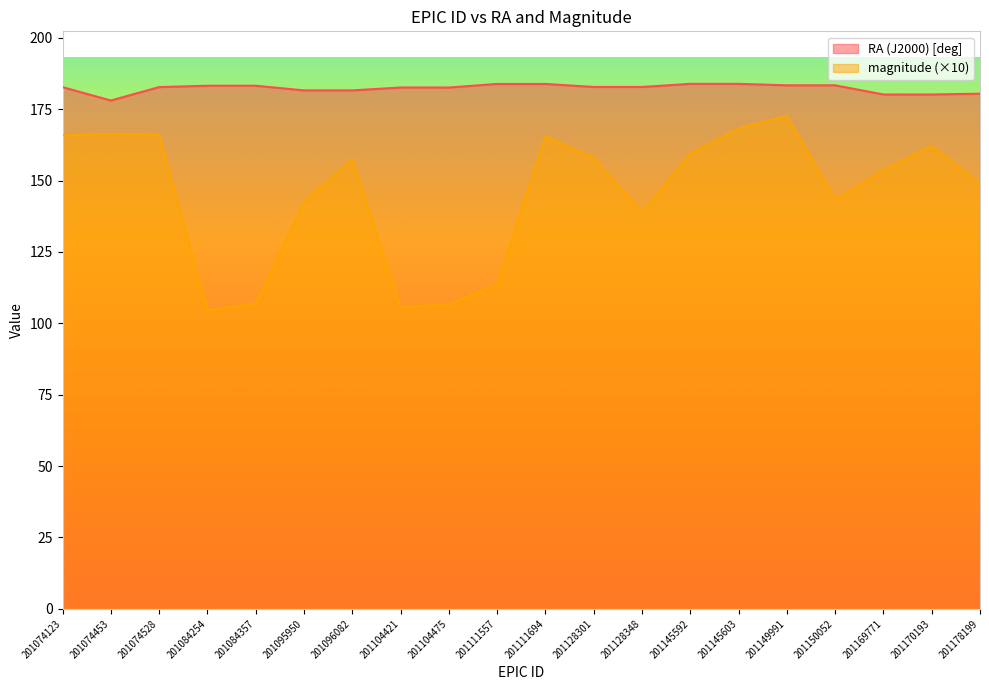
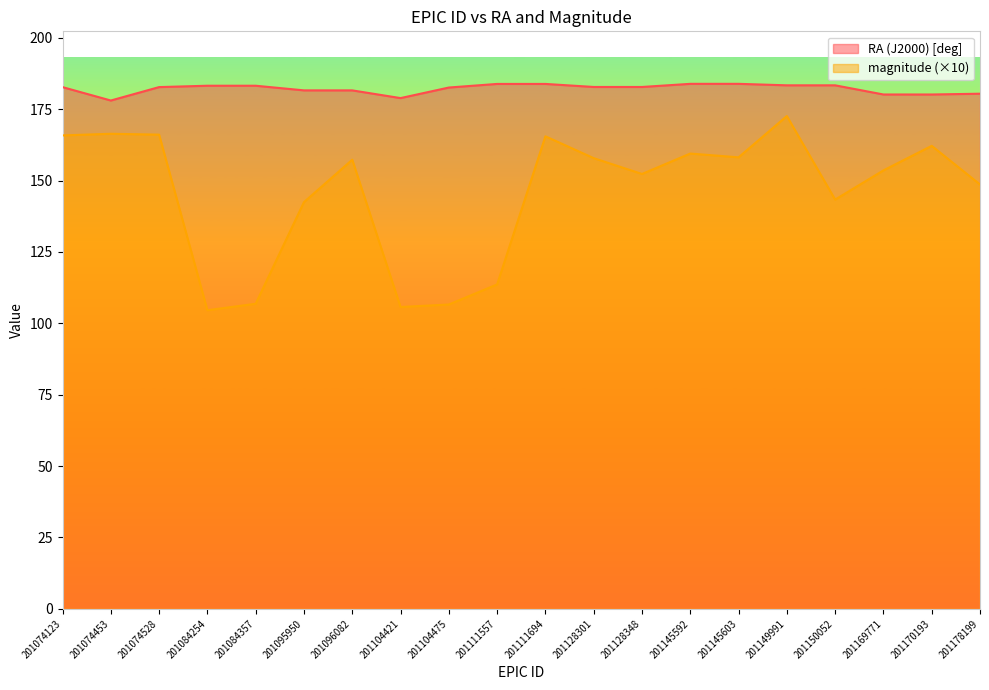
  {
    "RA (J2000) [deg]": {
      "201074123": 183,
      "201074453": 178,
      "201074528": 183,
      "201084254": 183,
      "201084357": 183,
      "201095950": 182,
      "201096082": 182,
-     "201104421": 183,
+     "201104421": 179,
      "201104475": 183,
      "201111557": 184,
      "201111694": 184,
      "201128301": 183,
      "201128348": 183,
      "201145592": 184,
      "201145603": 184,
      "201149991": 183,
      "201150052": 183,
      "201169771": 180,
      "201170193": 180,
      "201178199": 180
    },
    "magnitude (×10)": {
      "201074123": 166,
      "201074453": 166,
      "201074528": 166,
      "201084254": 105,
      "201084357": 107,
      "201095950": 142,
      "201096082": 157,
      "201104421": 106,
      "201104475": 107,
      "201111557": 114,
      "201111694": 166,
      "201128301": 158,
-     "201128348": 139,
+     "201128348": 152,
      "201145592": 159,
-     "201145603": 168,
+     "201145603": 158,
      "201149991": 173,
      "201150052": 143,
      "201169771": 154,
      "201170193": 162,
      "201178199": 149
    }
  }
